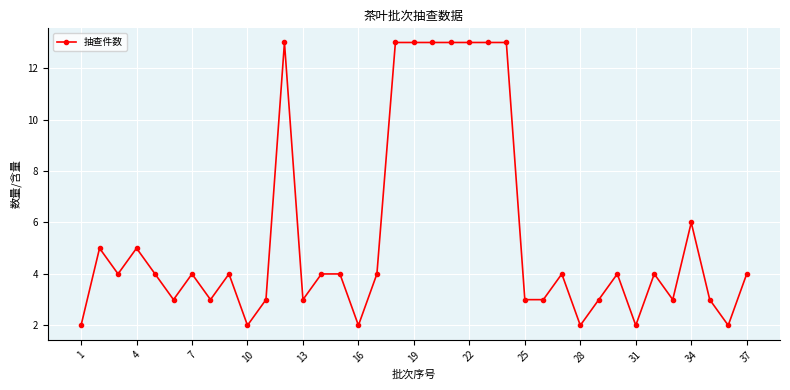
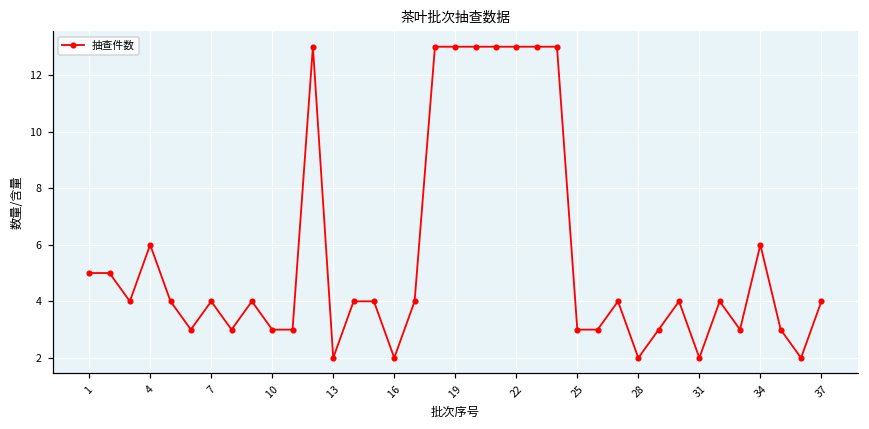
  {
-   "1": 2,
-   "4": 5,
+   "1": 5,
+   "4": 6,
    "7": 4,
-   "10": 2,
-   "13": 3,
+   "10": 3,
+   "13": 2,
    "16": 2,
    "19": 13,
    "22": 13,
    "25": 3,
    "28": 2,
    "31": 2,
    "34": 6,
    "37": 4
  }
